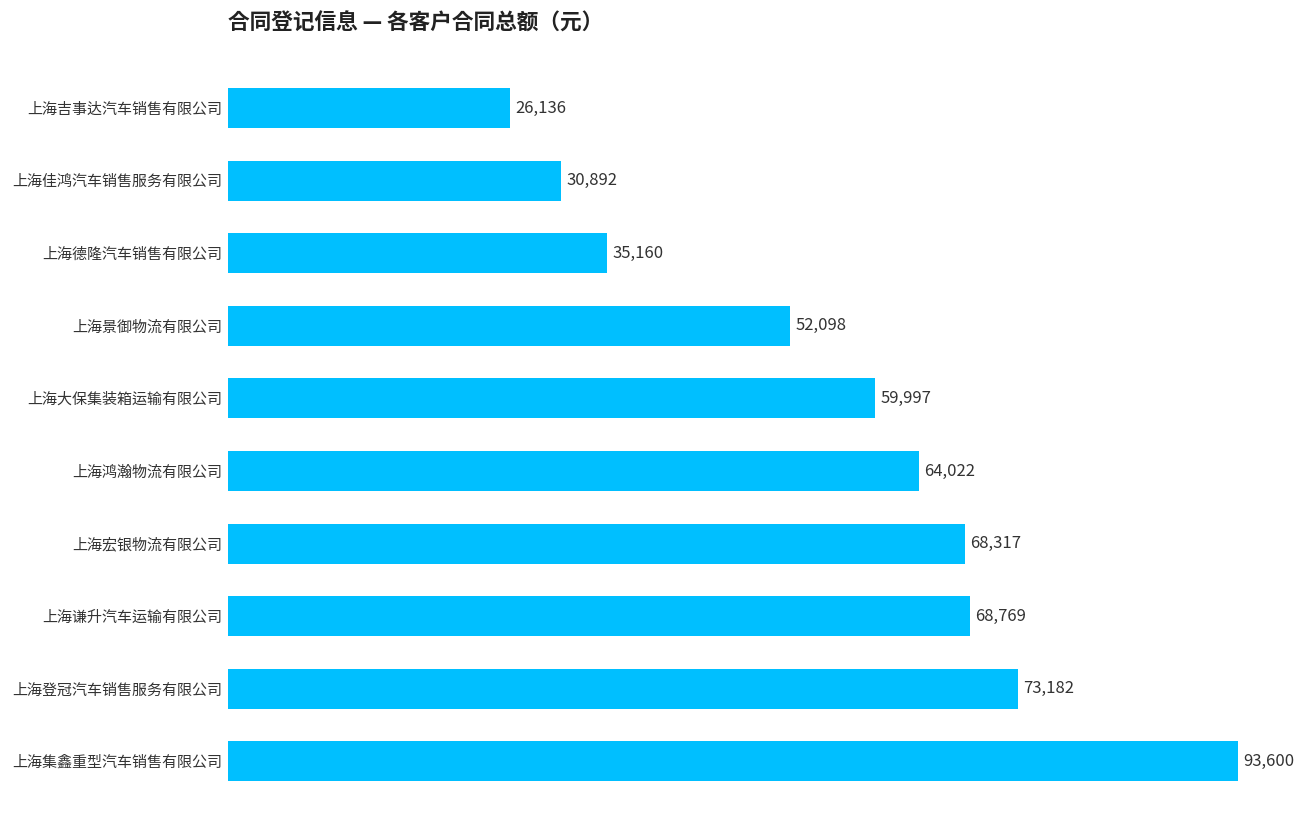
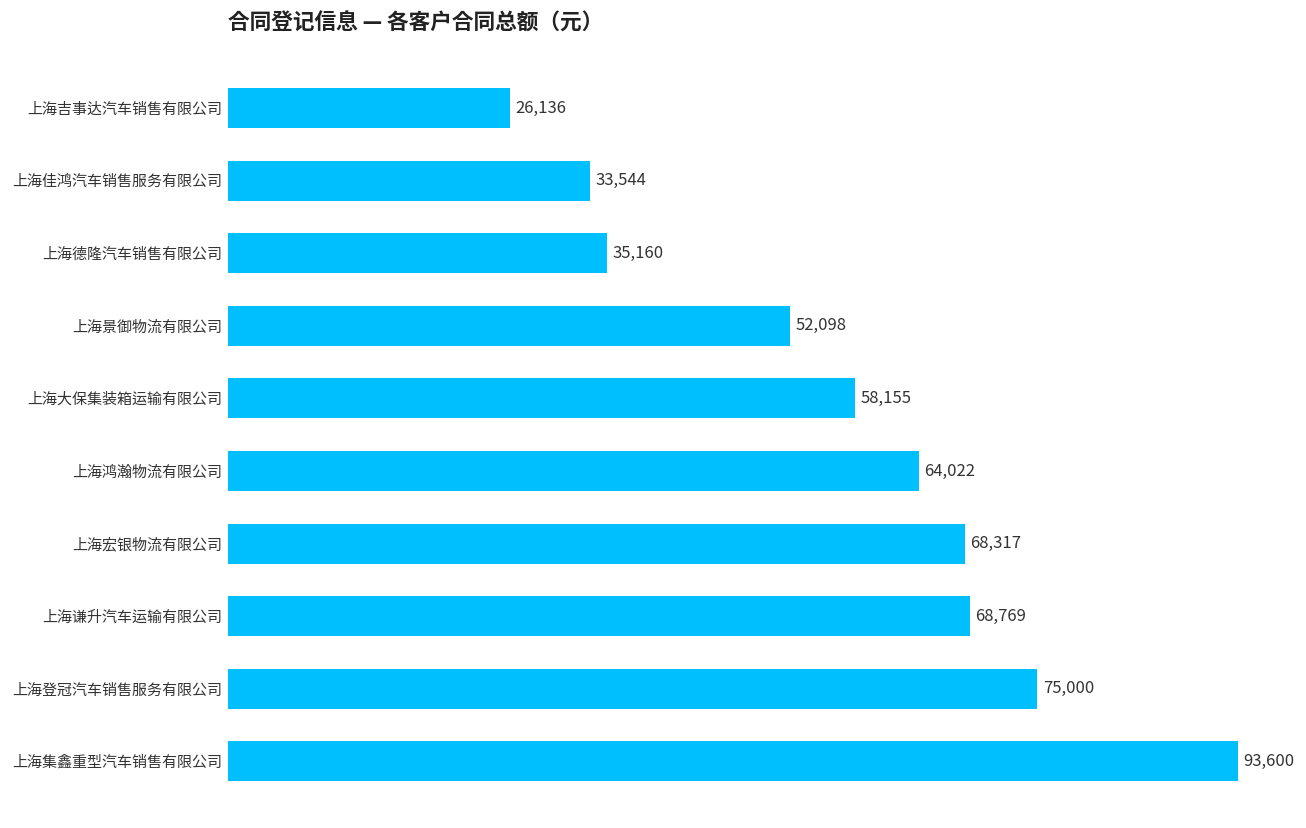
  {
    "上海吉事达汽车销售有限公司": "26,136",
-   "上海佳鸿汽车销售服务有限公司": "30,892",
+   "上海佳鸿汽车销售服务有限公司": "33,544",
    "上海德隆汽车销售有限公司": "35,160",
    "上海景御物流有限公司": "52,098",
-   "上海大保集装箱运输有限公司": "59,997",
+   "上海大保集装箱运输有限公司": "58,155",
    "上海鸿瀚物流有限公司": "64,022",
    "上海宏银物流有限公司": "68,317",
    "上海谦升汽车运输有限公司": "68,769",
-   "上海登冠汽车销售服务有限公司": "73,182",
+   "上海登冠汽车销售服务有限公司": "75,000",
    "上海集鑫重型汽车销售有限公司": "93,600"
  }
